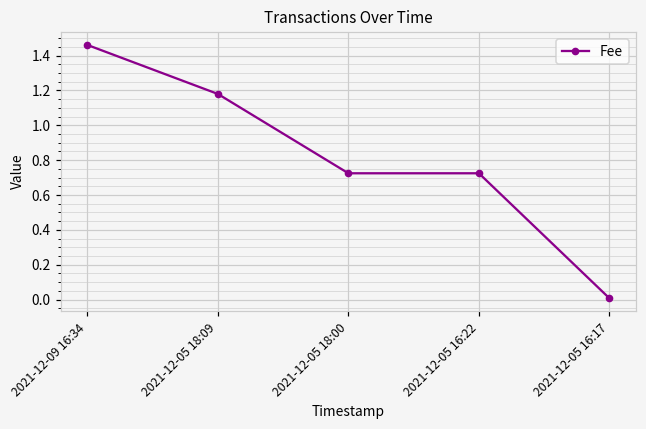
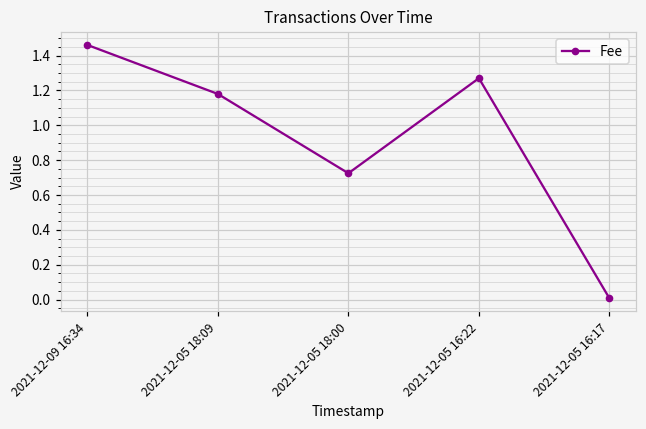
  {
    "2021-12-09 16:34": 1.46,
    "2021-12-05 18:09": 1.18,
    "2021-12-05 18:00": 0.72,
-   "2021-12-05 16:22": 0.72,
+   "2021-12-05 16:22": 1.27,
    "2021-12-05 16:17": 0.01
  }
